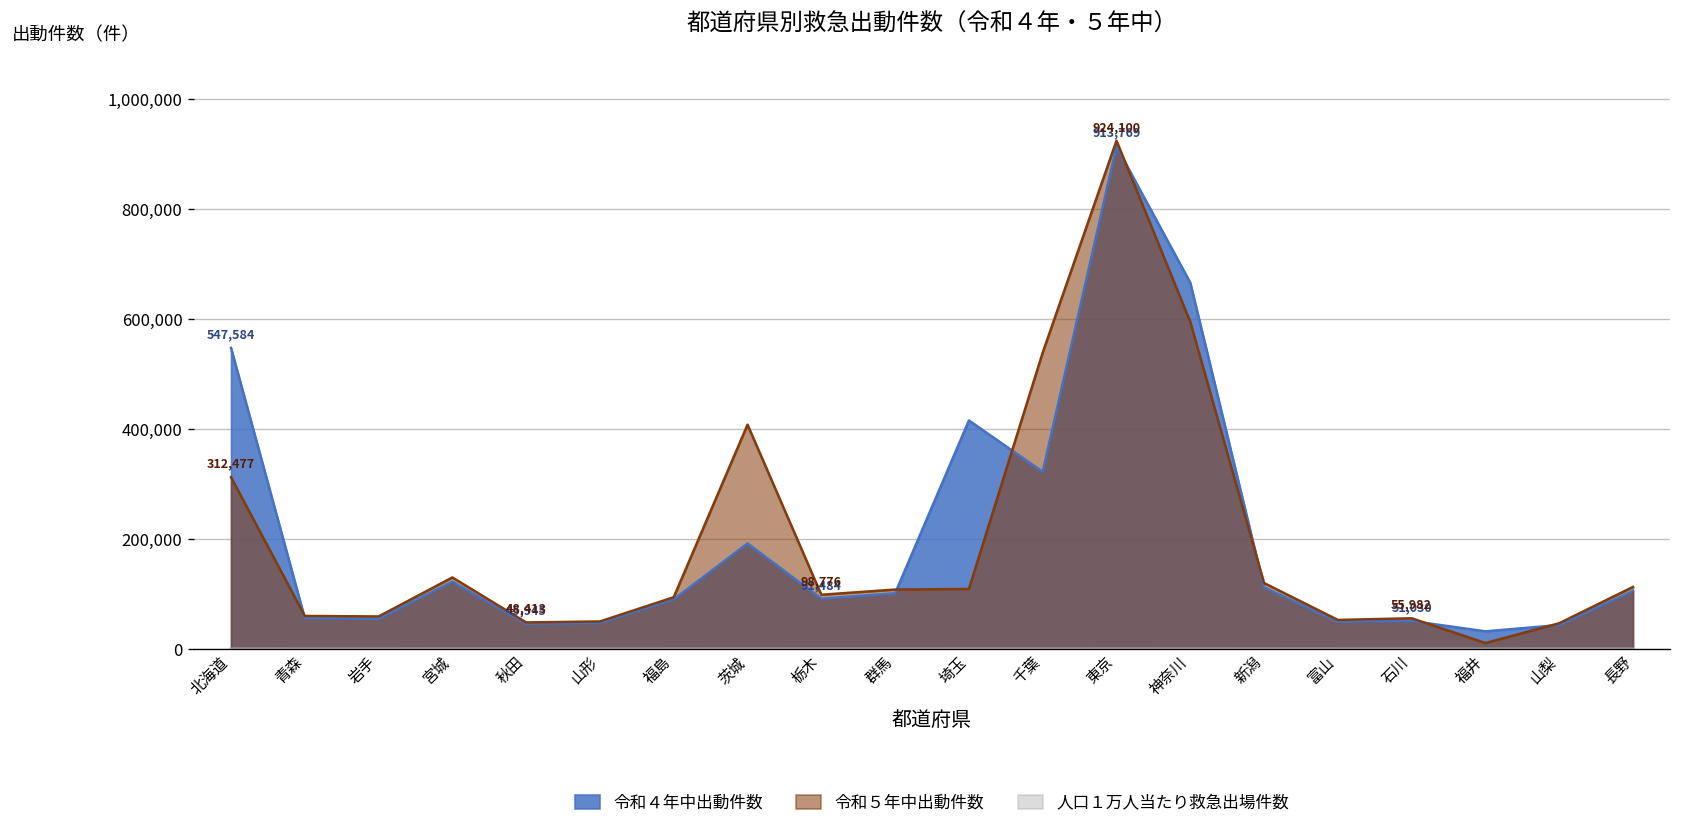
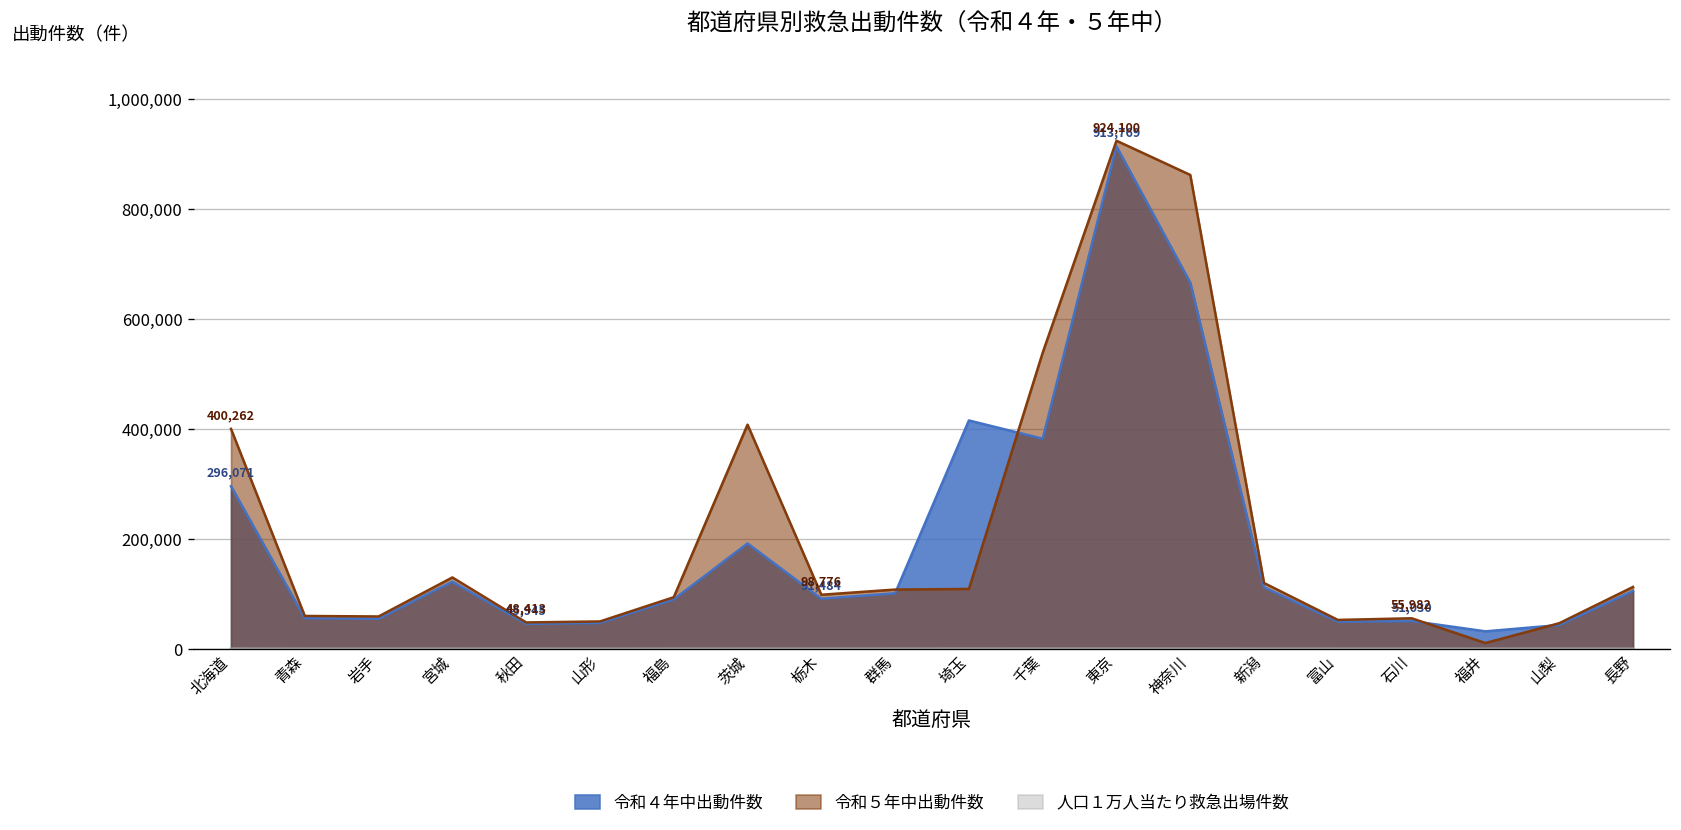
  {
    "令和４年中出動件数": {
-     "北海道": "547,584",
-     "千葉": "320,000"
+     "北海道": "296,071",
+     "千葉": "380,000"
    },
    "令和５年中出動件数": {
-     "北海道": "312,477",
-     "神奈川": "590,000"
+     "北海道": "400,262",
+     "神奈川": "860,000"
    },
    "人口１万人当たり救急出場件数": {
      "北海道": "0",
      "青森": "0",
      "岩手": "0",
      "宮城": "0",
      "秋田": "0",
      "山形": "0",
      "福島": "0",
      "茨城": "0",
      "栃木": "0",
      "群馬": "0",
      "埼玉": "0",
      "千葉": "0",
      "東京": "0",
      "神奈川": "0",
      "新潟": "0",
      "富山": "0",
      "石川": "0",
      "福井": "0",
      "山梨": "0",
      "長野": "0"
    }
  }
